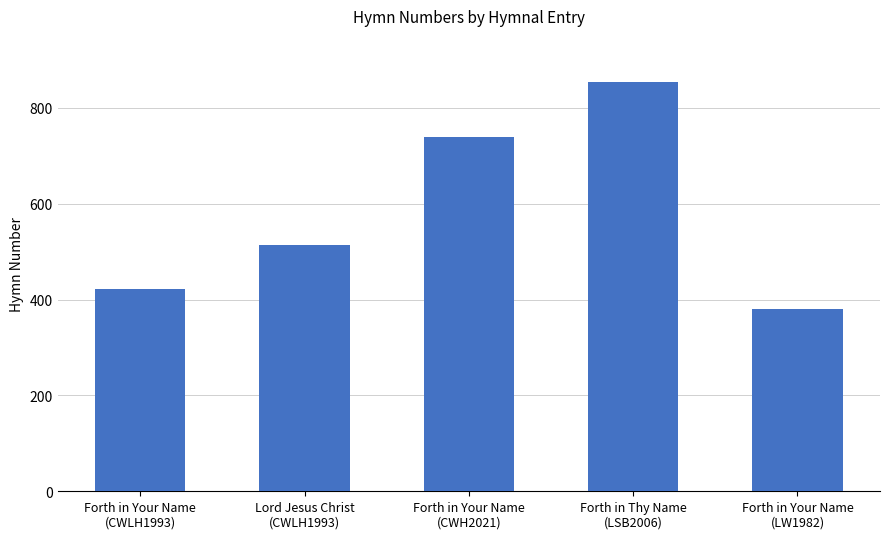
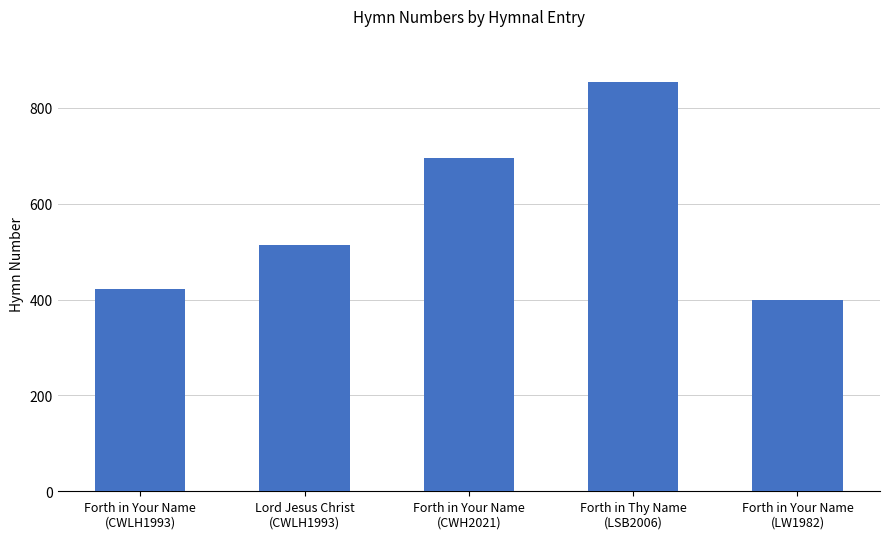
  {
    "Forth in Your Name (CWLH1993)": 420,
    "Lord Jesus Christ (CWLH1993)": 510,
-   "Forth in Your Name (CWH2021)": 740,
+   "Forth in Your Name (CWH2021)": 700,
    "Forth in Thy Name (LSB2006)": 850,
-   "Forth in Your Name (LW1982)": 380
+   "Forth in Your Name (LW1982)": 400
  }
